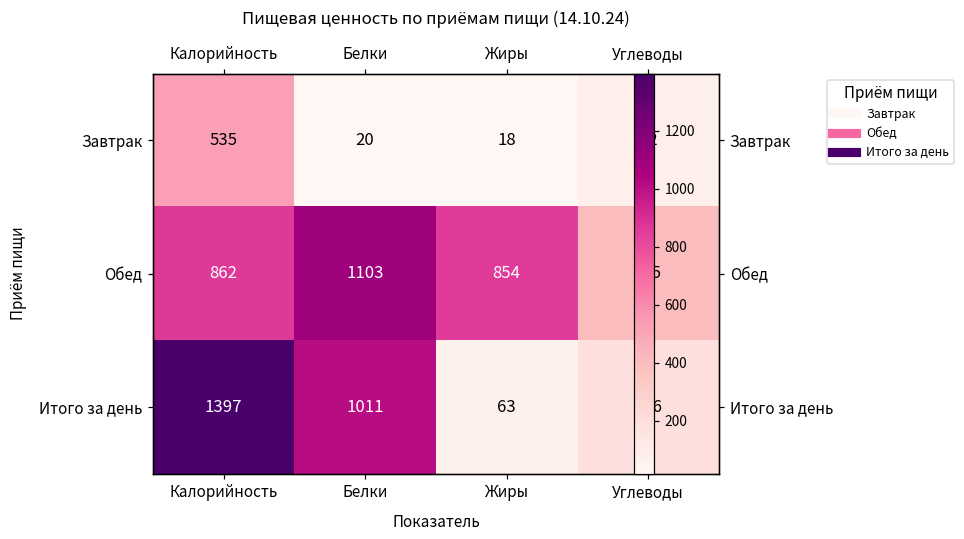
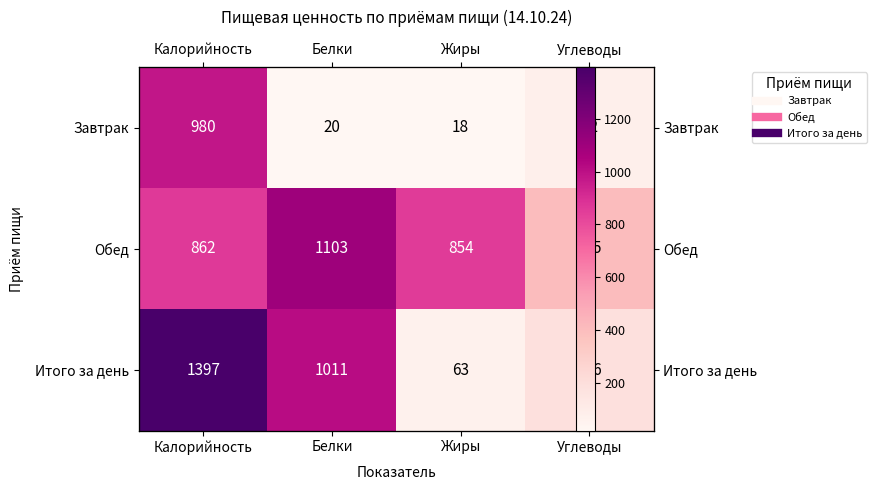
  {
    "Завтрак": {
-     "Калорийность": 535,
+     "Калорийность": 980,
      "Белки": 20,
      "Жиры": 18,
      "Углеводы": 82
    },
    "Обед": {
      "Калорийность": 862,
      "Белки": 1103,
      "Жиры": 854,
      "Углеводы": 405
    },
    "Итого за день": {
      "Калорийность": 1397,
      "Белки": 1011,
      "Жиры": 63,
      "Углеводы": 186
    }
  }
